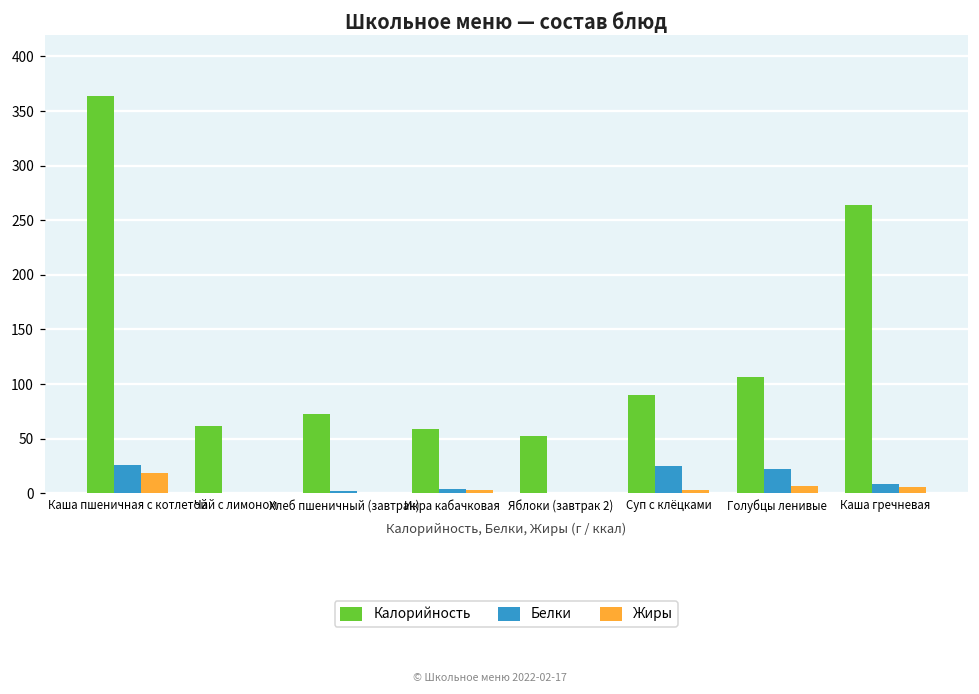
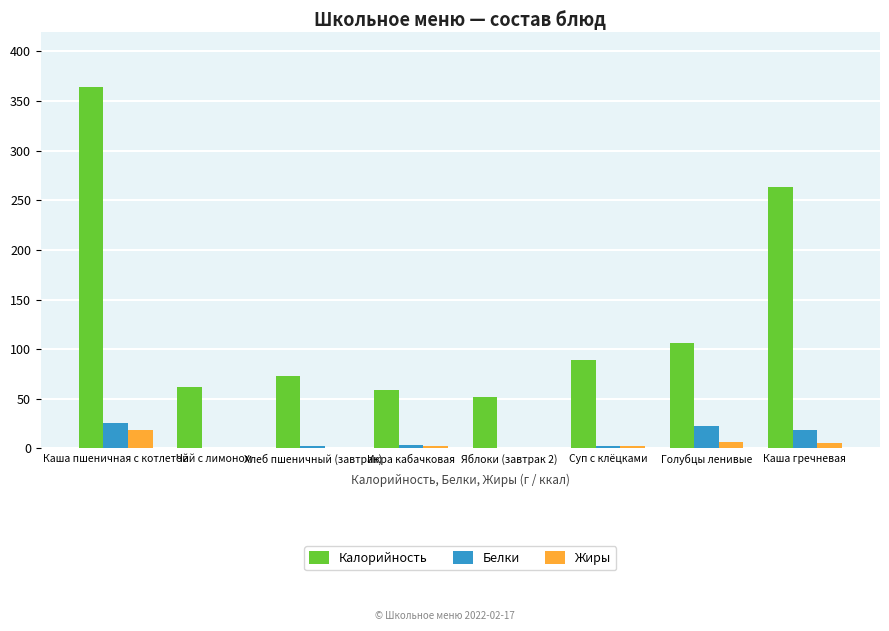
  {
    "Белки": {
      "Каша пшеничная с котлетой": 30,
-     "Суп с клёцками": 20,
+     "Суп с клёцками": 0,
      "Голубцы ленивые": 20,
-     "Каша гречневая": 10
+     "Каша гречневая": 20
    }
  }
